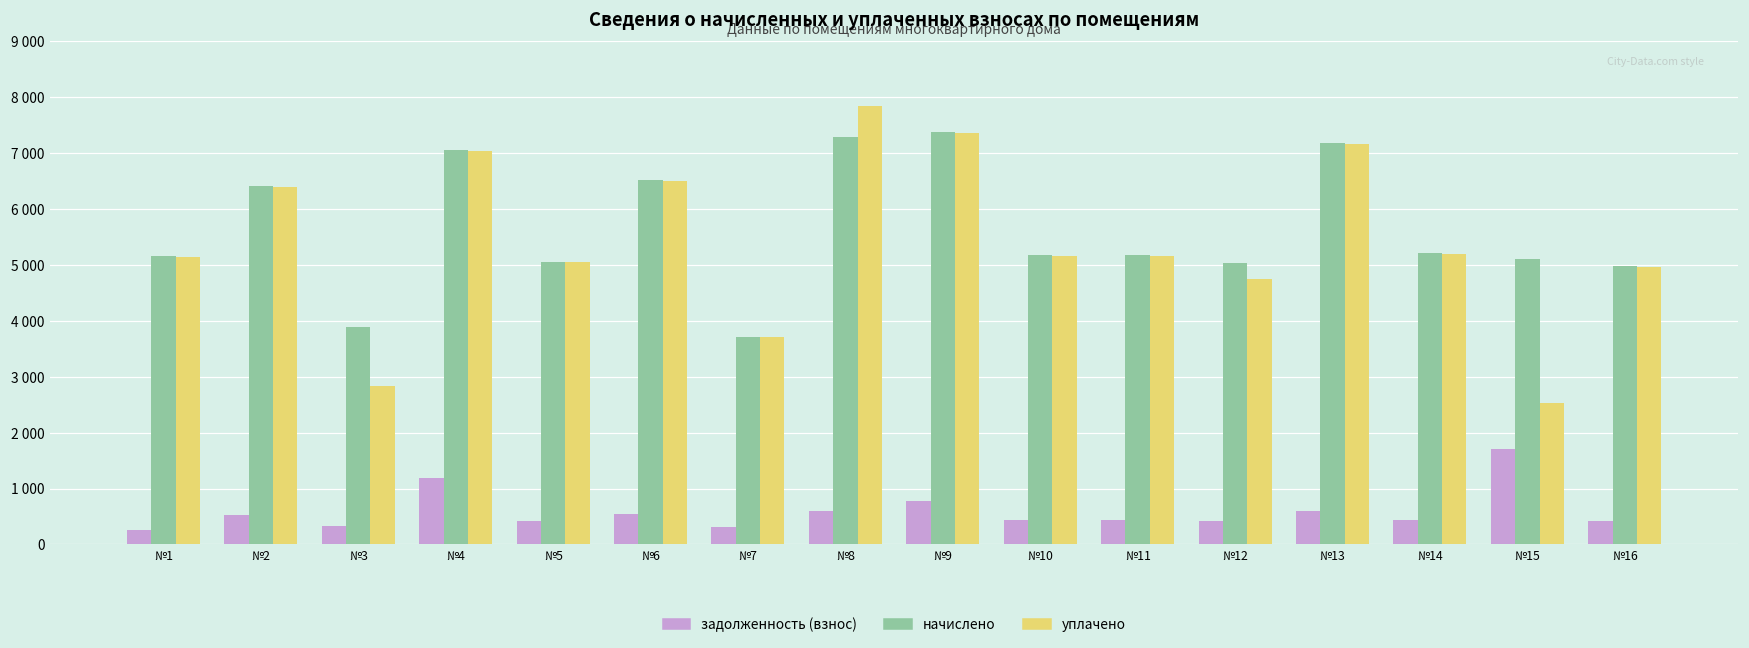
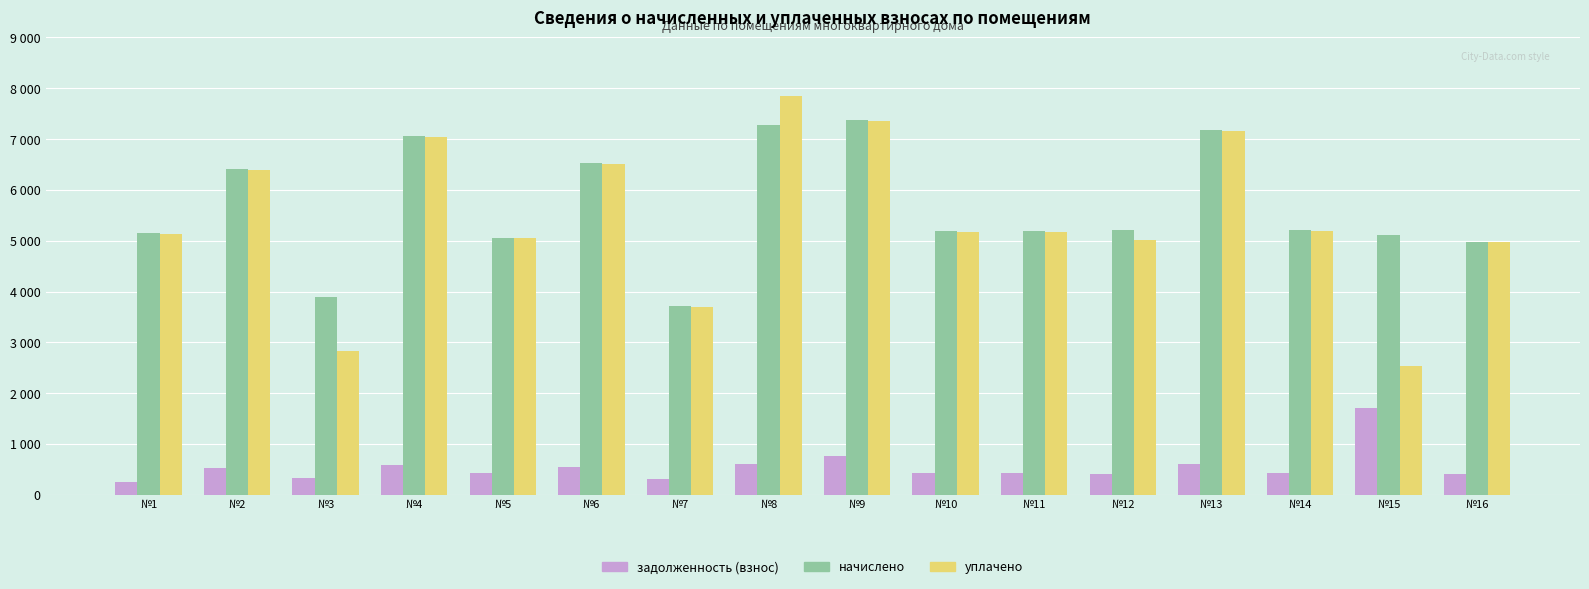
  {
    "задолженность (взнос)": {
      "№1": 300,
      "№2": 500,
      "№3": 300,
-     "№4": 1200,
+     "№4": 600,
      "№5": 400,
      "№6": 500,
      "№7": 300,
      "№8": 600,
      "№9": 800,
      "№10": 400,
      "№11": 400,
      "№12": 400,
      "№13": 600,
      "№14": 400,
      "№15": 1700,
      "№16": 400
    },
    "начислено": {
      "№1": 5200,
      "№2": 6400,
      "№3": 3900,
      "№4": 7100,
      "№5": 5100,
      "№6": 6500,
      "№7": 3700,
      "№8": 7300,
      "№9": 7400,
      "№10": 5200,
      "№11": 5200,
-     "№12": 5000,
+     "№12": 5200,
      "№13": 7200,
      "№14": 5200,
      "№15": 5100,
      "№16": 5000
    },
    "уплачено": {
      "№1": 5100,
      "№2": 6400,
      "№3": 2800,
      "№4": 7000,
      "№5": 5000,
      "№6": 6500,
      "№7": 3700,
      "№8": 7800,
      "№9": 7400,
      "№10": 5200,
      "№11": 5200,
-     "№12": 4800,
+     "№12": 5000,
      "№13": 7200,
      "№14": 5200,
      "№15": 2500,
      "№16": 5000
    }
  }
